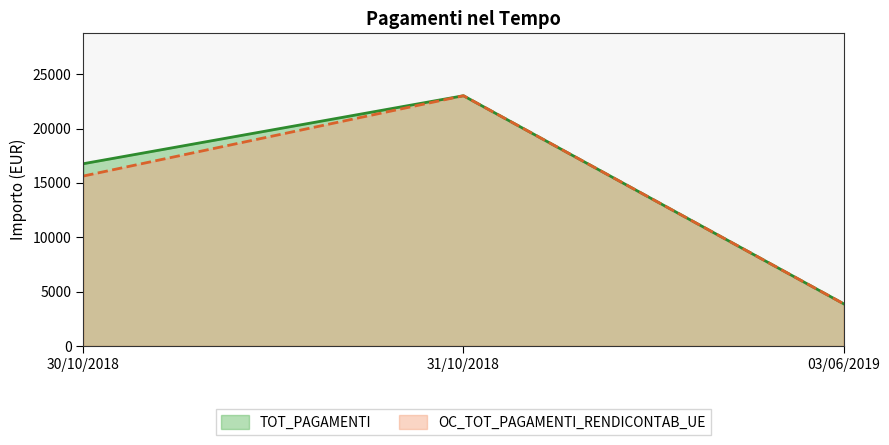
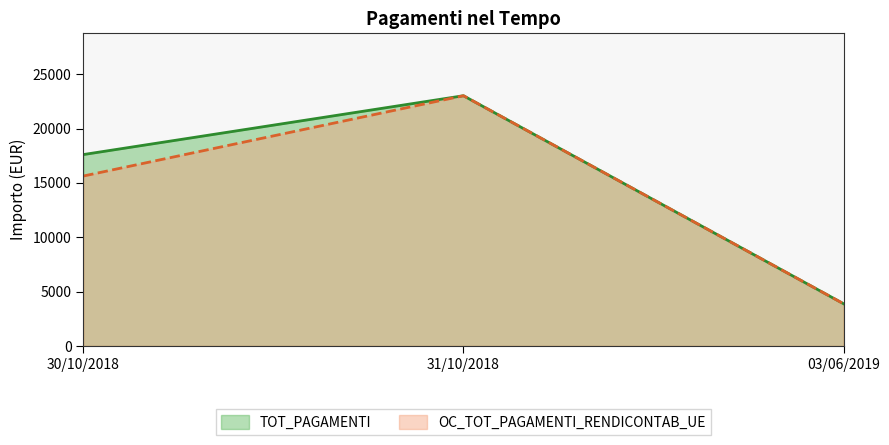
  {
    "TOT_PAGAMENTI": {
-     "30/10/2018": 16800
+     "30/10/2018": 17600
    },
    "OC_TOT_PAGAMENTI_RENDICONTAB_UE": {
      "30/10/2018": 15600
    }
  }
